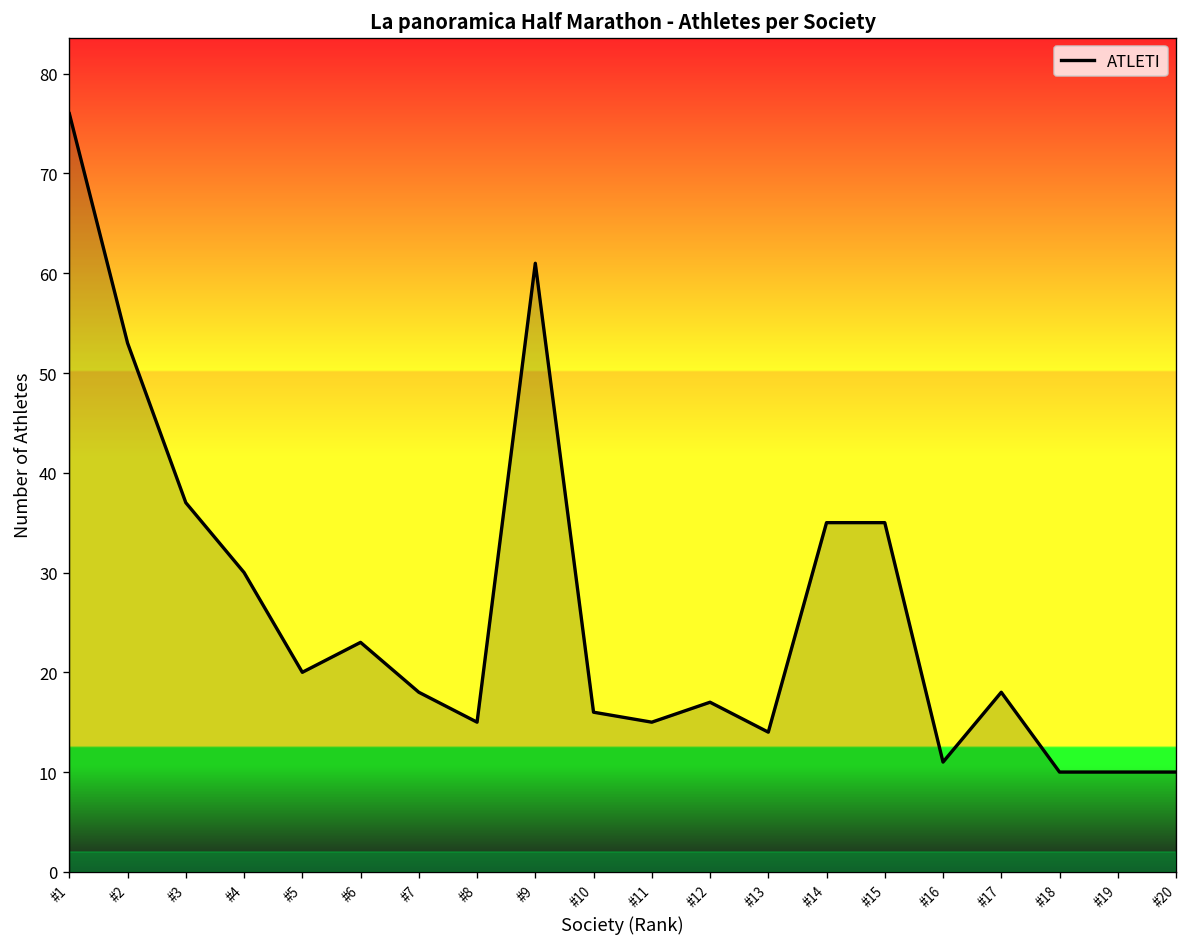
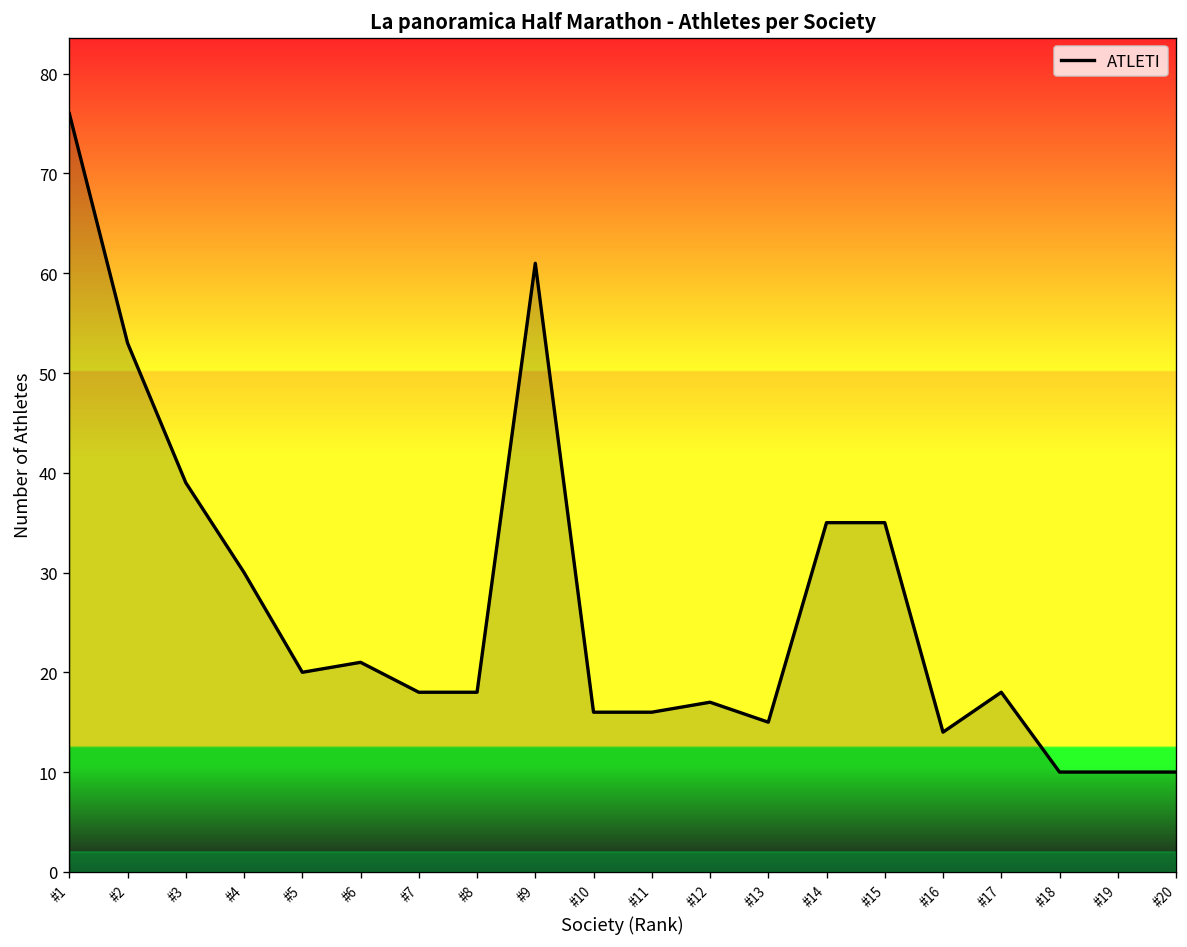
  {
    "#1": 76,
    "#2": 53,
-   "#3": 37,
+   "#3": 39,
    "#4": 30,
    "#5": 20,
-   "#6": 23,
+   "#6": 21,
    "#7": 18,
-   "#8": 15,
+   "#8": 18,
    "#9": 61,
    "#10": 16,
-   "#11": 15,
+   "#11": 16,
    "#12": 17,
-   "#13": 14,
+   "#13": 15,
    "#14": 35,
    "#15": 35,
-   "#16": 11,
+   "#16": 14,
    "#17": 18,
    "#18": 10,
    "#19": 10,
    "#20": 10
  }
